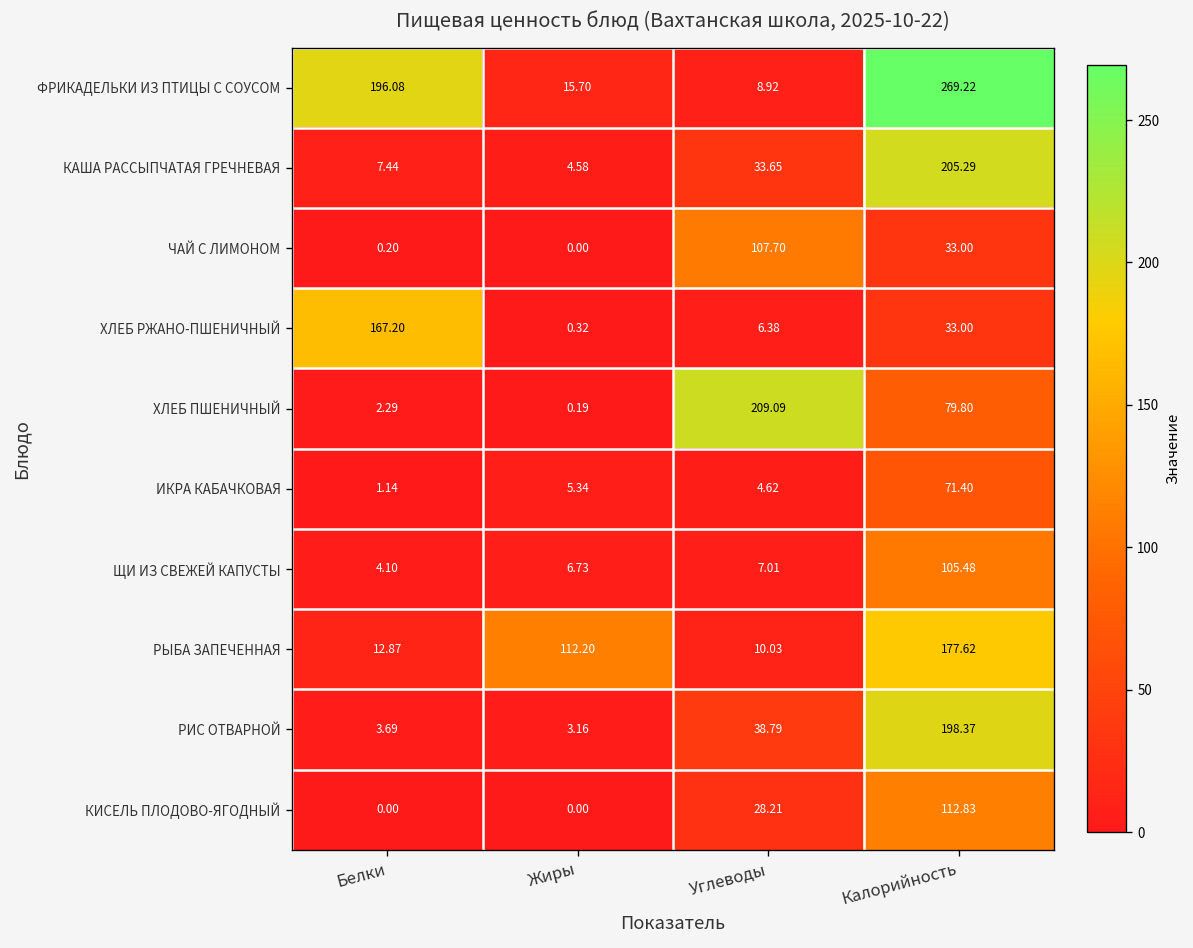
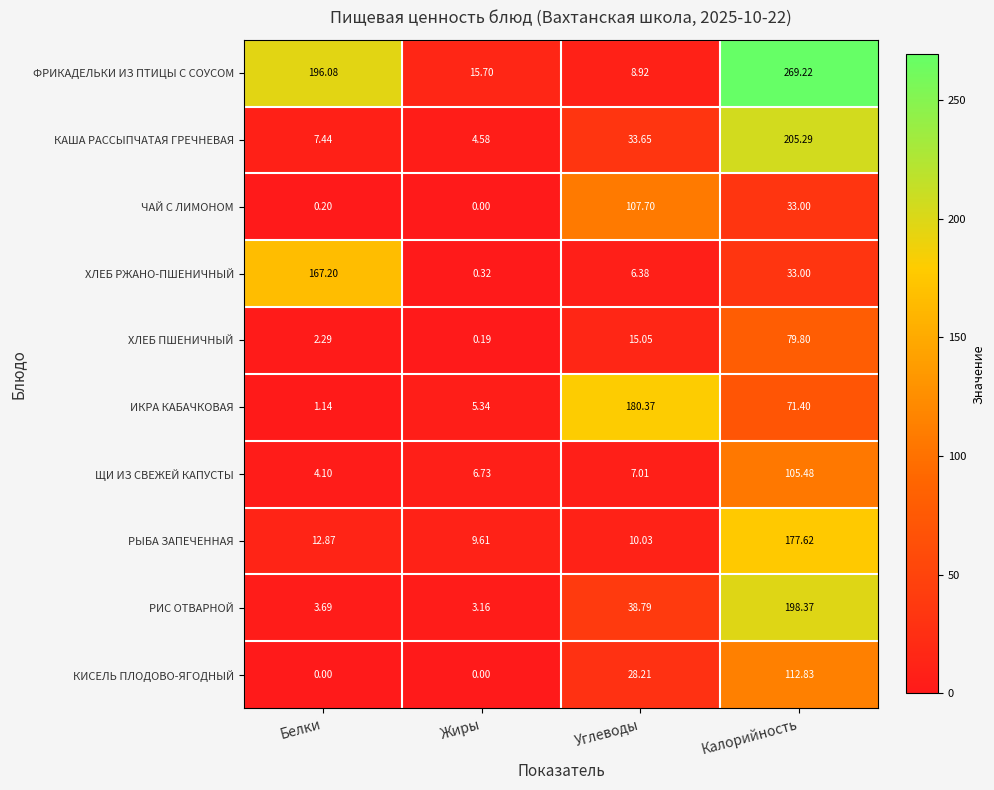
  {
    "ФРИКАДЕЛЬКИ ИЗ ПТИЦЫ С СОУСОМ": {
      "Белки": 196.08,
      "Жиры": 15.70,
      "Углеводы": 8.92,
      "Калорийность": 269.22
    },
    "КАША РАССЫПЧАТАЯ ГРЕЧНЕВАЯ": {
      "Белки": 7.44,
      "Жиры": 4.58,
      "Углеводы": 33.65,
      "Калорийность": 205.29
    },
    "ЧАЙ С ЛИМОНОМ": {
      "Белки": 0.20,
      "Жиры": 0.00,
      "Углеводы": 107.70,
      "Калорийность": 33.00
    },
    "ХЛЕБ РЖАНО-ПШЕНИЧНЫЙ": {
      "Белки": 167.20,
      "Жиры": 0.32,
      "Углеводы": 6.38,
      "Калорийность": 33.00
    },
    "ХЛЕБ ПШЕНИЧНЫЙ": {
      "Белки": 2.29,
      "Жиры": 0.19,
-     "Углеводы": 209.09,
+     "Углеводы": 15.05,
      "Калорийность": 79.80
    },
    "ИКРА КАБАЧКОВАЯ": {
      "Белки": 1.14,
      "Жиры": 5.34,
-     "Углеводы": 4.62,
+     "Углеводы": 180.37,
      "Калорийность": 71.40
    },
    "ЩИ ИЗ СВЕЖЕЙ КАПУСТЫ": {
      "Белки": 4.10,
      "Жиры": 6.73,
      "Углеводы": 7.01,
      "Калорийность": 105.48
    },
    "РЫБА ЗАПЕЧЕННАЯ": {
      "Белки": 12.87,
-     "Жиры": 112.20,
+     "Жиры": 9.61,
      "Углеводы": 10.03,
      "Калорийность": 177.62
    },
    "РИС ОТВАРНОЙ": {
      "Белки": 3.69,
      "Жиры": 3.16,
      "Углеводы": 38.79,
      "Калорийность": 198.37
    },
    "КИСЕЛЬ ПЛОДОВО-ЯГОДНЫЙ": {
      "Белки": 0.00,
      "Жиры": 0.00,
      "Углеводы": 28.21,
      "Калорийность": 112.83
    }
  }
